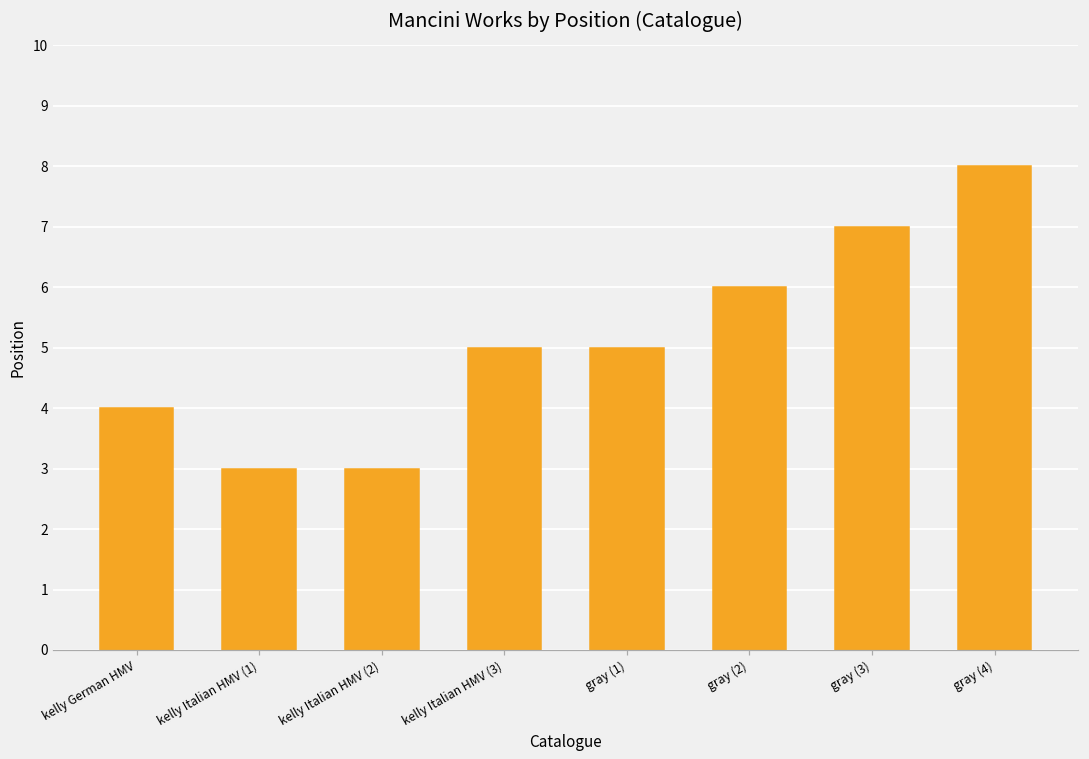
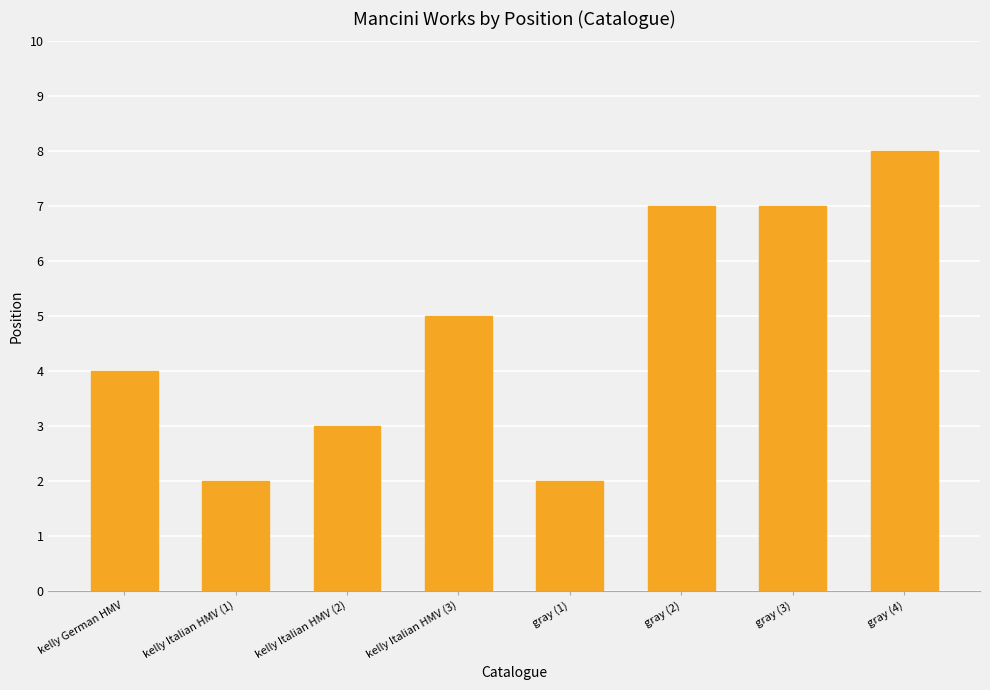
  {
    "kelly German HMV": 4,
-   "kelly Italian HMV (1)": 3,
+   "kelly Italian HMV (1)": 2,
    "kelly Italian HMV (2)": 3,
    "kelly Italian HMV (3)": 5,
-   "gray (1)": 5,
-   "gray (2)": 6,
+   "gray (1)": 2,
+   "gray (2)": 7,
    "gray (3)": 7,
    "gray (4)": 8
  }
